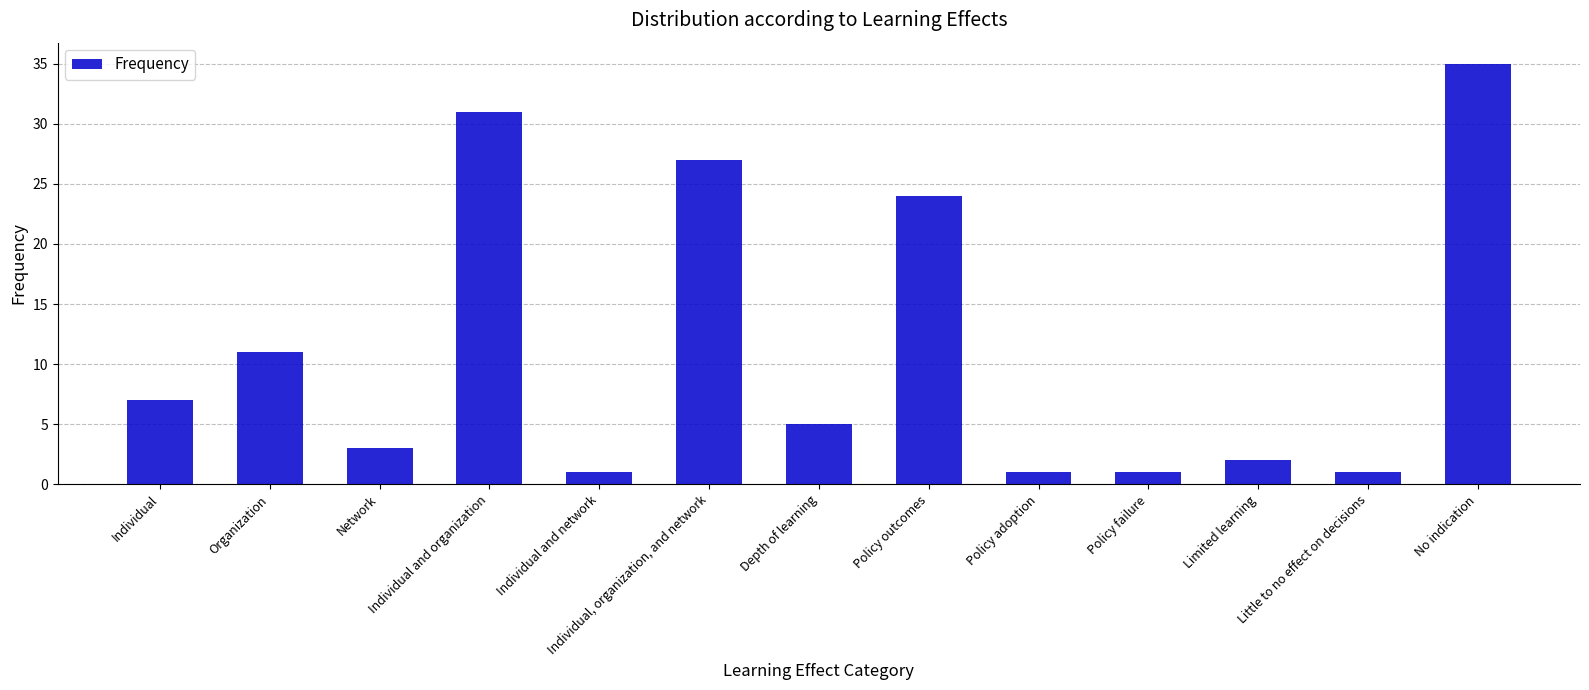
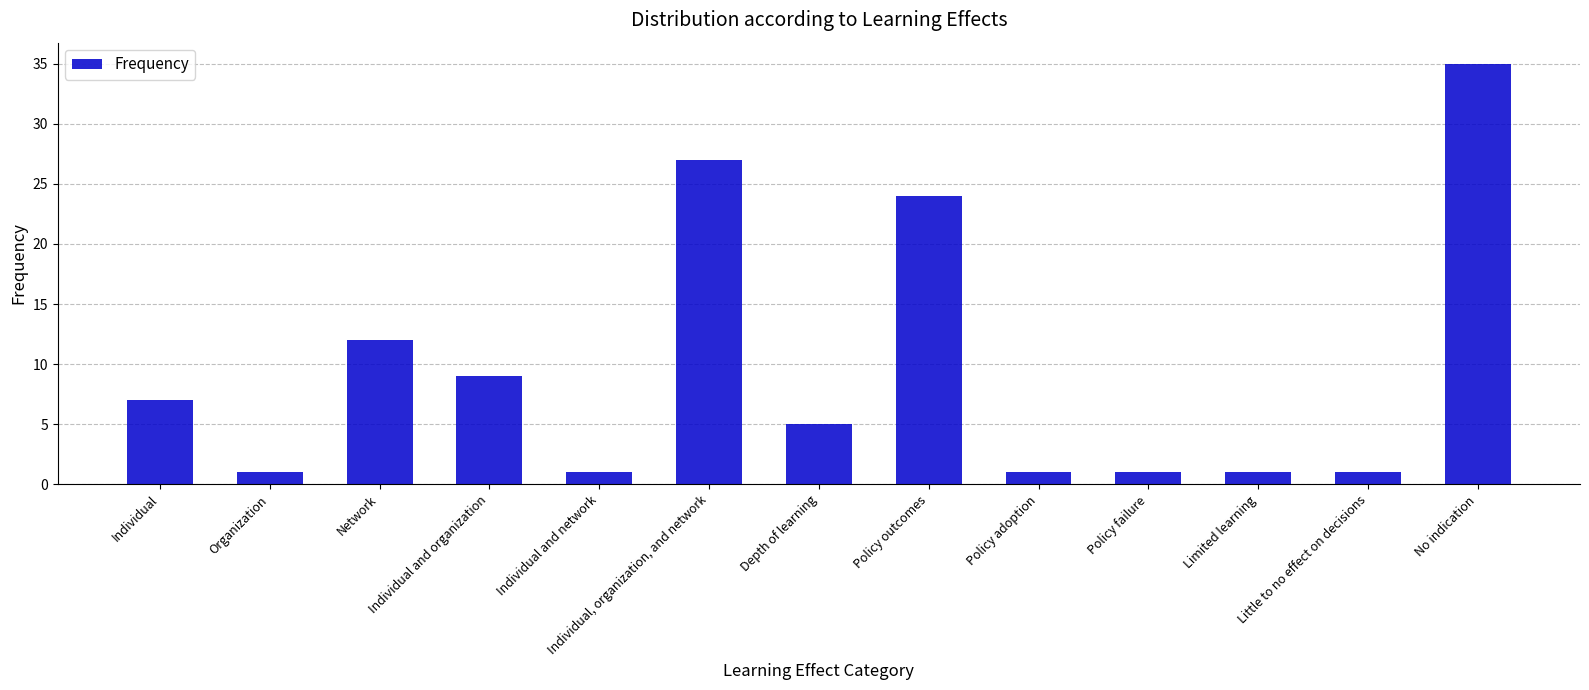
  {
    "Individual": 7,
-   "Organization": 11,
-   "Network": 3,
-   "Individual and organization": 31,
+   "Organization": 1,
+   "Network": 12,
+   "Individual and organization": 9,
    "Individual and network": 1,
    "Individual, organization, and network": 27,
    "Depth of learning": 5,
    "Policy outcomes": 24,
    "Policy adoption": 1,
    "Policy failure": 1,
-   "Limited learning": 2,
+   "Limited learning": 1,
    "Little to no effect on decisions": 1,
    "No indication": 35
  }
